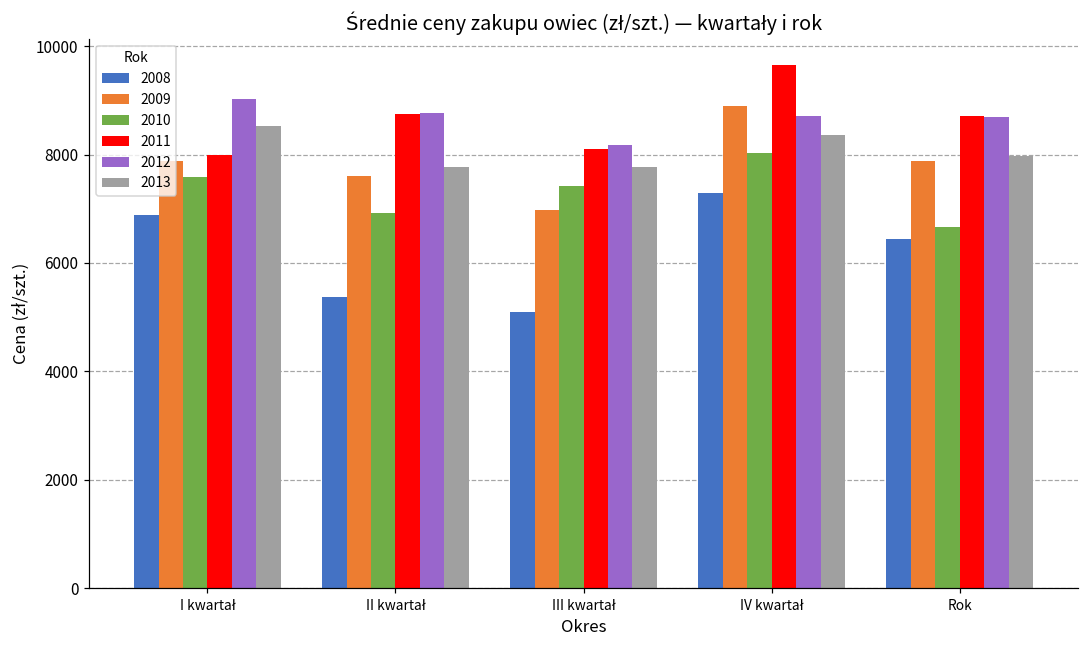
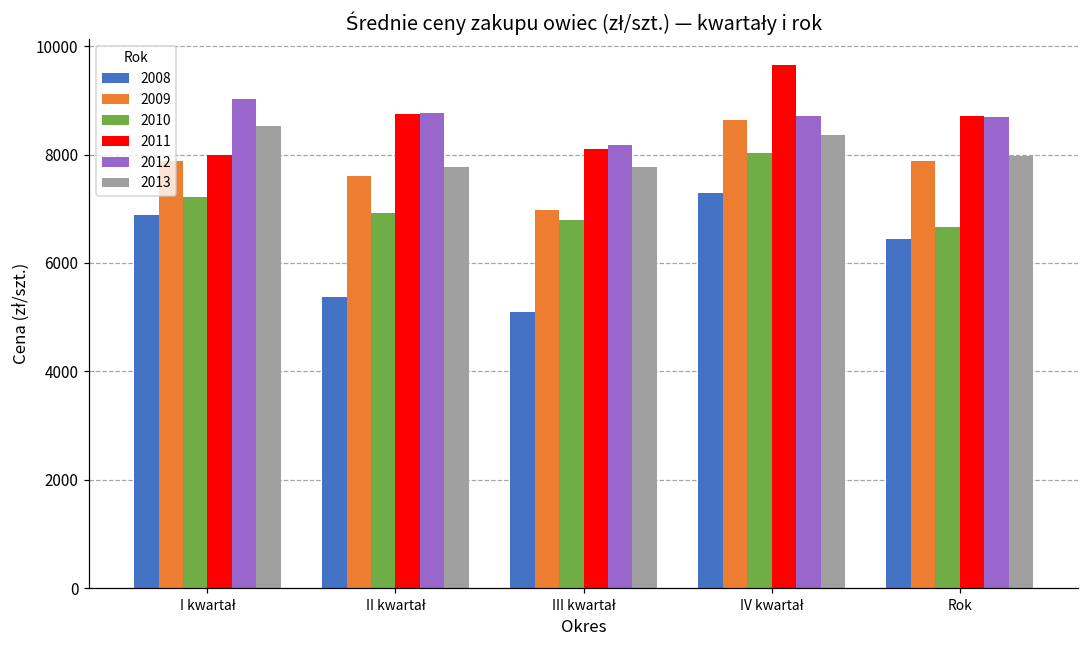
  {
    "2008": {
      "I kwartał": 6900,
      "II kwartał": 5400,
      "III kwartał": 5100,
      "IV kwartał": 7300,
      "Rok": 6400
    },
    "2009": {
      "II kwartał": 7600,
      "III kwartał": 7000,
-     "IV kwartał": 8900,
+     "IV kwartał": 8600,
      "Rok": 7900
    },
    "2010": {
-     "I kwartał": 7600,
+     "I kwartał": 7200,
      "II kwartał": 6900,
-     "III kwartał": 7400,
+     "III kwartał": 6800,
      "IV kwartał": 8000,
      "Rok": 6700
    },
    "2011": {
      "I kwartał": 8000,
      "II kwartał": 8800,
      "III kwartał": 8100,
      "IV kwartał": 9700,
      "Rok": 8700
    },
    "2012": {
      "I kwartał": 9000,
      "II kwartał": 8800,
      "III kwartał": 8200,
      "IV kwartał": 8700,
      "Rok": 8700
    },
    "2013": {
      "I kwartał": 8500,
      "II kwartał": 7800,
      "III kwartał": 7800,
      "IV kwartał": 8400,
      "Rok": 8000
    }
  }
